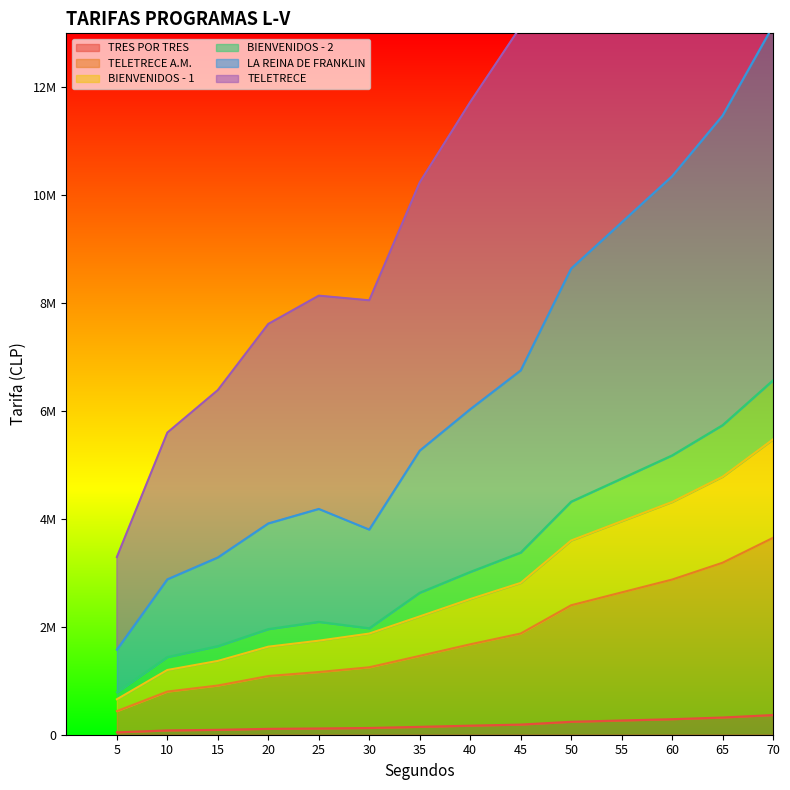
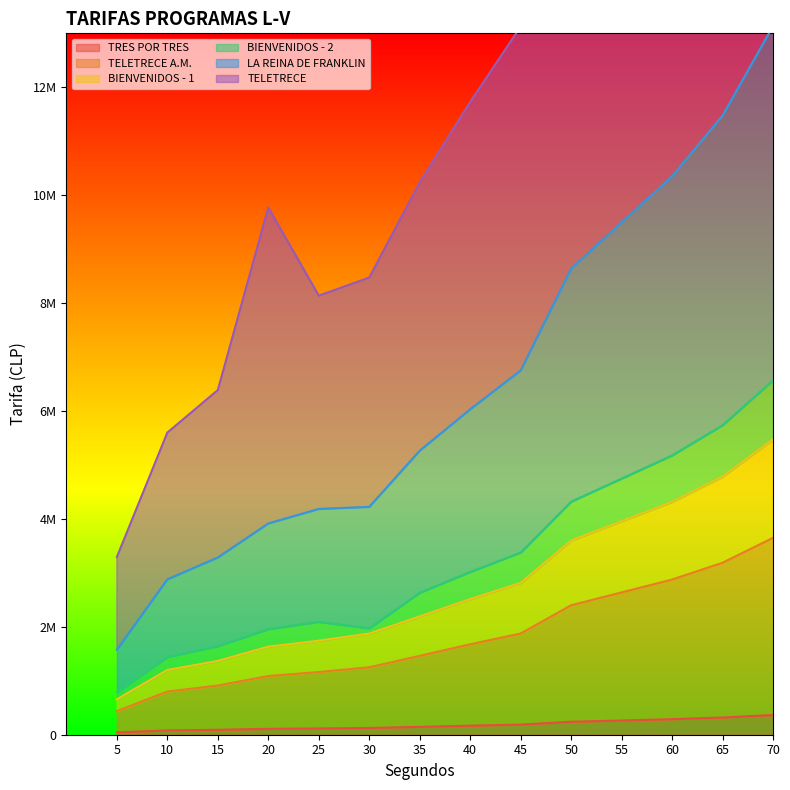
  {
    "BIENVENIDOS - 1": {
      "5": 200000,
      "10": 400000,
      "15": 500000,
      "20": 500000,
      "25": 600000,
      "30": 600000,
      "35": 700000,
      "40": 800000,
      "45": 900000,
      "50": 1200000,
      "55": 1300000,
      "60": 1400000,
      "65": 1600000,
      "70": 1800000
    },
    "BIENVENIDOS - 2": {
      "5": 100000,
      "10": 200000,
      "15": 300000,
      "20": 300000,
      "25": 300000,
      "30": 100000,
      "35": 400000,
      "40": 500000,
      "45": 600000,
      "50": 700000,
      "55": 800000,
      "60": 900000,
      "65": 1000000,
      "70": 1100000
    },
    "LA REINA DE FRANKLIN": {
      "5": 800000,
      "10": 1400000,
      "15": 1600000,
      "20": 2000000,
      "25": 2100000,
-     "30": 1800000,
+     "30": 2300000,
      "35": 2600000,
      "40": 3000000,
      "45": 3400000,
      "50": 4300000,
      "55": 4700000,
      "60": 5200000,
      "65": 5700000
    },
    "TELETRECE": {
      "5": 1700000,
      "10": 2700000,
      "15": 3100000,
-     "20": 3700000,
+     "20": 5900000,
      "25": 4000000,
      "30": 4300000,
      "35": 5000000,
      "40": 5700000
    }
  }
